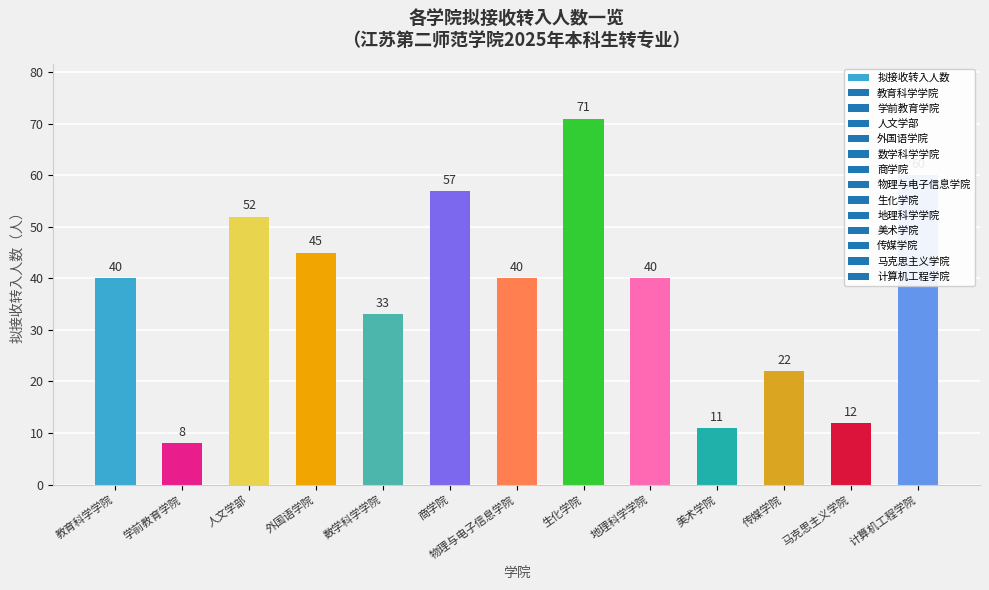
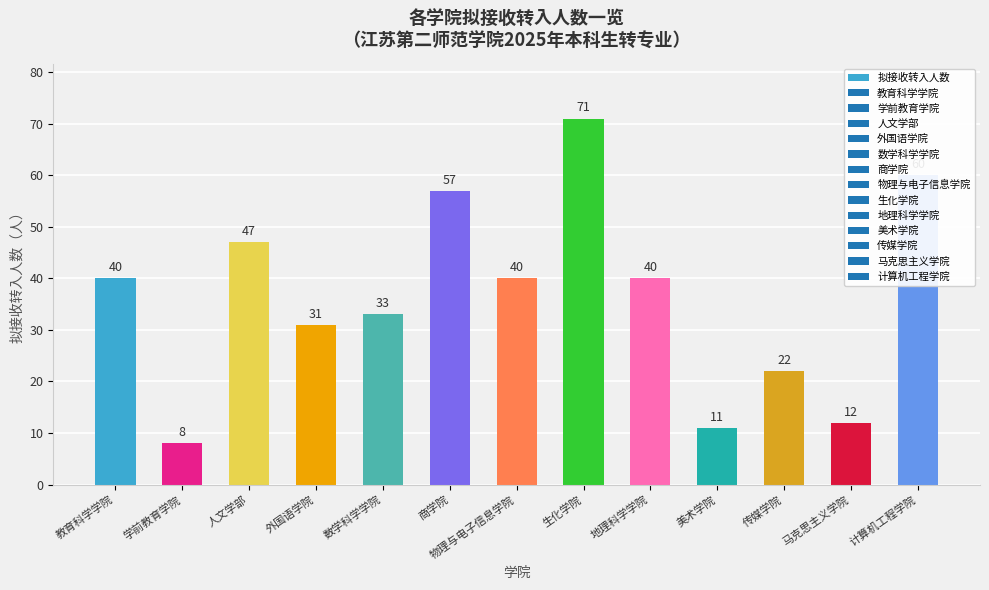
  {
    "教育科学学院": 40,
    "学前教育学院": 8,
-   "人文学部": 52,
-   "外国语学院": 45,
+   "人文学部": 47,
+   "外国语学院": 31,
    "数学科学学院": 33,
    "商学院": 57,
    "物理与电子信息学院": 40,
    "生化学院": 71,
    "地理科学学院": 40,
    "美术学院": 11,
    "传媒学院": 22,
    "马克思主义学院": 12
  }
